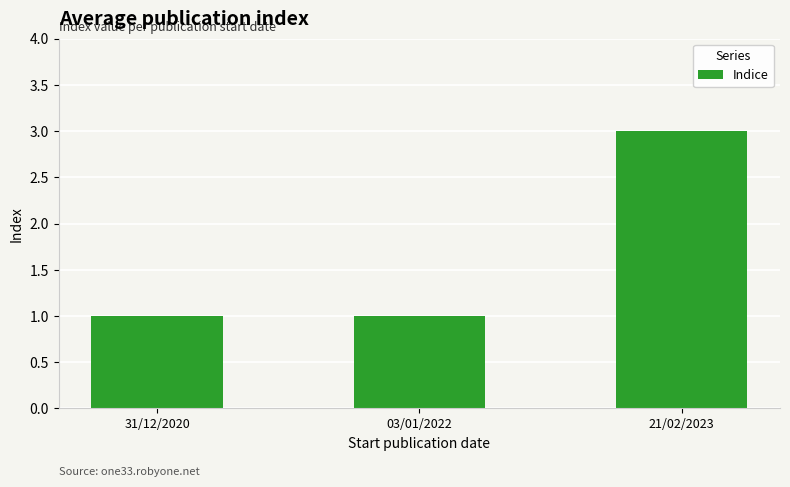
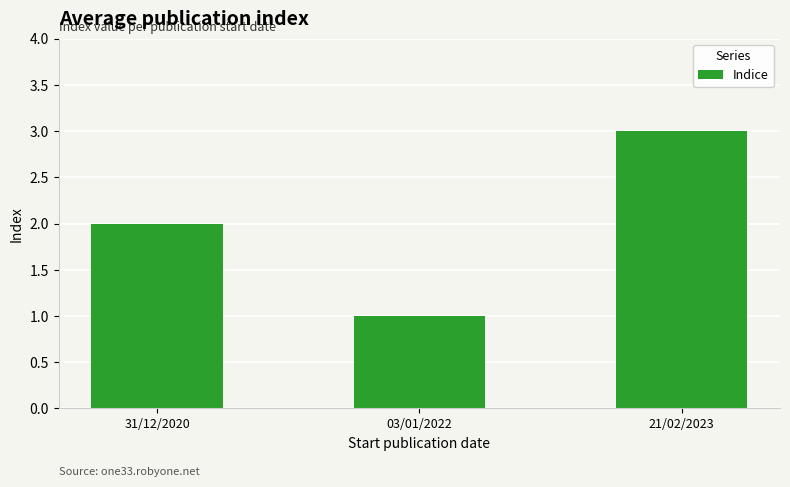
  {
-   "31/12/2020": 1,
+   "31/12/2020": 2,
    "03/01/2022": 1,
    "21/02/2023": 3
  }
